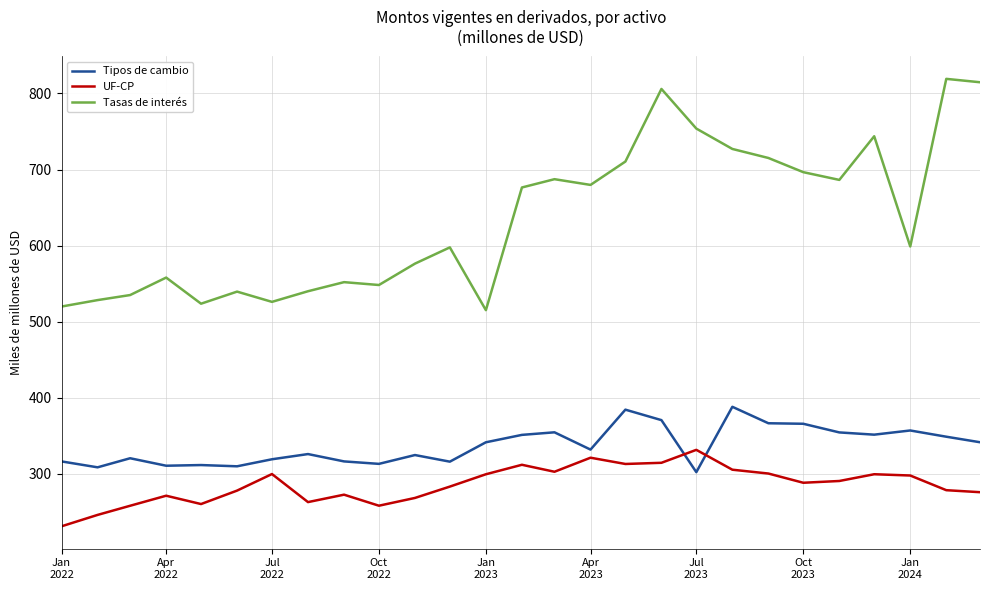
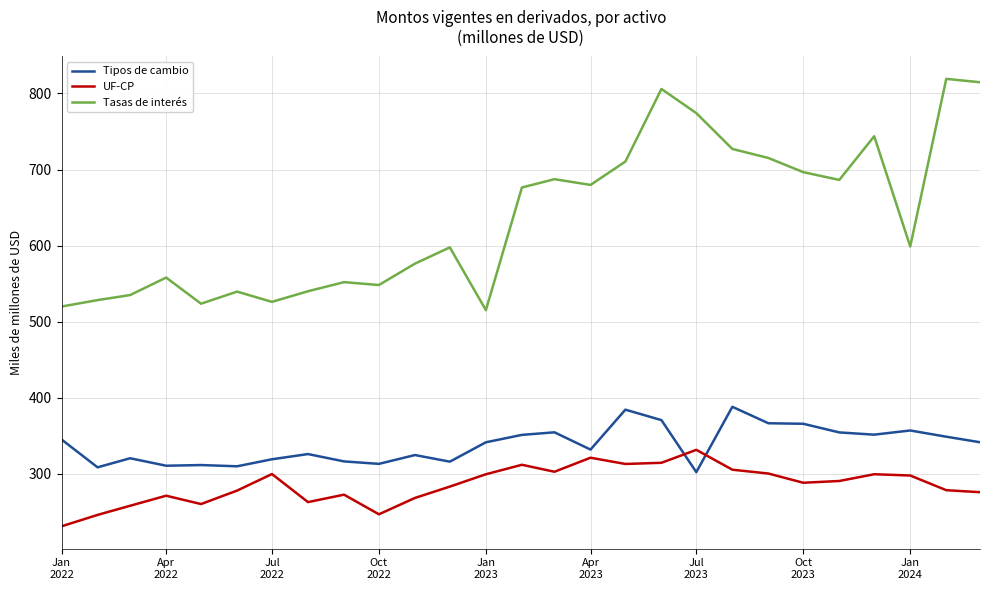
  {
    "Tipos de cambio": {
-     "Jan 2022": 320,
+     "Jan 2022": 350,
      "Apr 2022": 310,
      "Jul 2022": 320,
      "Oct 2022": 310,
      "Jan 2023": 340,
      "Apr 2023": 330,
      "Jul 2023": 300,
      "Oct 2023": 370,
      "Jan 2024": 360
    },
    "UF-CP": {
      "Jan 2022": 230,
      "Apr 2022": 270,
      "Jul 2022": 300,
-     "Oct 2022": 260,
+     "Oct 2022": 250,
      "Jan 2023": 300,
      "Apr 2023": 320,
      "Jul 2023": 330,
      "Oct 2023": 290,
      "Jan 2024": 300
    },
    "Tasas de interés": {
      "Jan 2022": 520,
      "Apr 2022": 560,
      "Jul 2022": 530,
      "Oct 2022": 550,
      "Jan 2023": 520,
      "Apr 2023": 680,
-     "Jul 2023": 750,
+     "Jul 2023": 770,
      "Oct 2023": 700,
      "Jan 2024": 600
    }
  }
